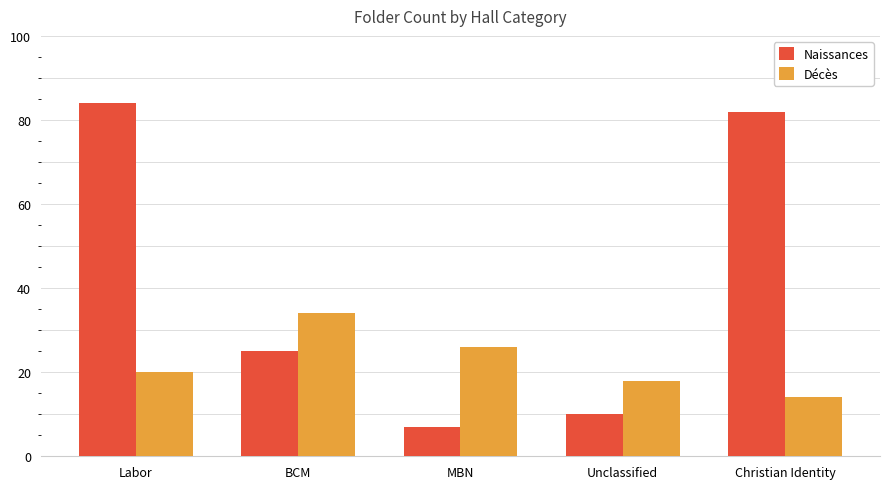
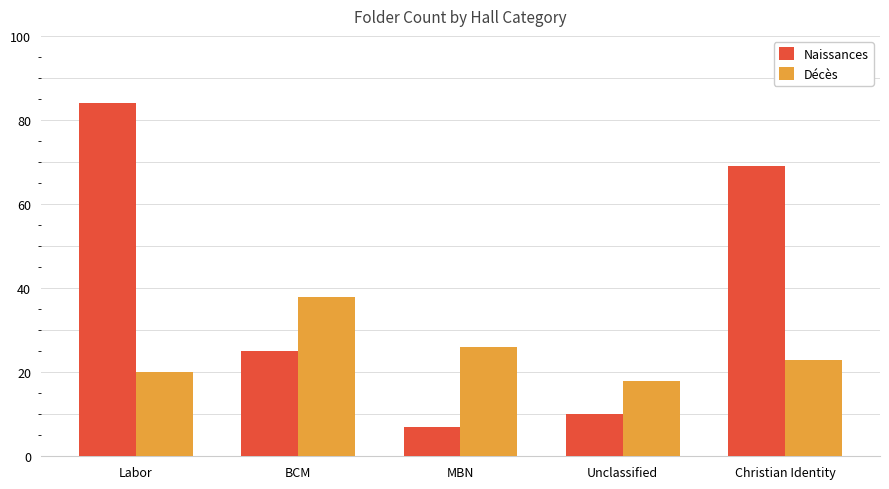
  {
    "Naissances": {
      "Labor": 84,
      "BCM": 25,
      "MBN": 7,
      "Unclassified": 10,
-     "Christian Identity": 82
+     "Christian Identity": 69
    },
    "Décès": {
      "Labor": 20,
-     "BCM": 34,
+     "BCM": 38,
      "MBN": 26,
      "Unclassified": 18,
-     "Christian Identity": 14
+     "Christian Identity": 23
    }
  }
